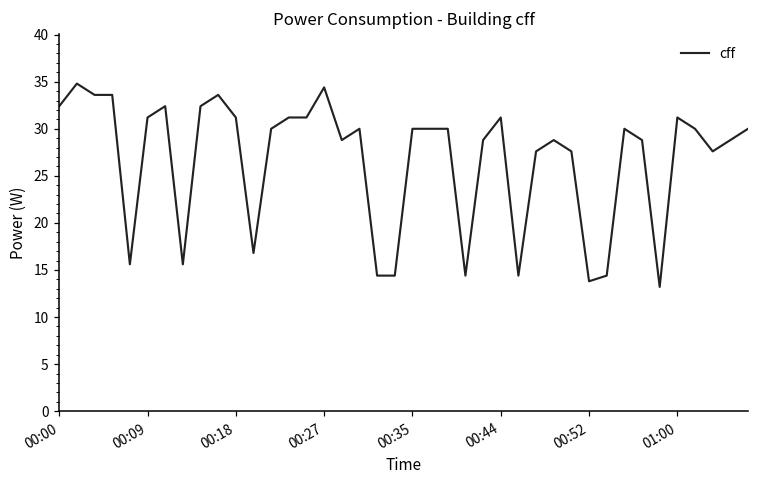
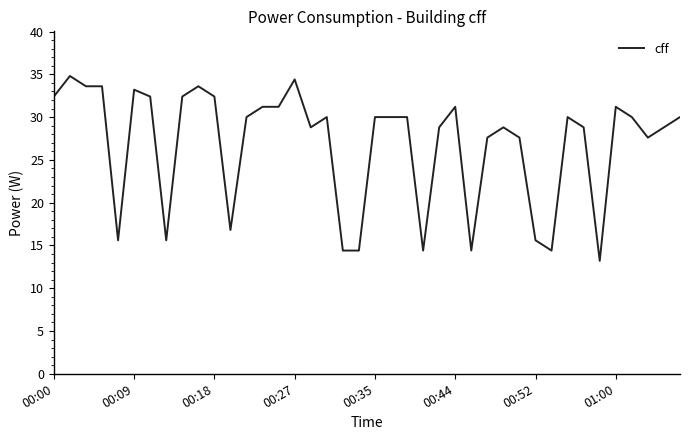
  {
    "00:00": 32,
-   "00:09": 31,
-   "00:18": 31,
+   "00:09": 33,
+   "00:18": 32,
    "00:27": 34,
    "00:35": 30,
    "00:44": 31,
-   "00:52": 14,
+   "00:52": 16,
    "01:00": 31
  }
